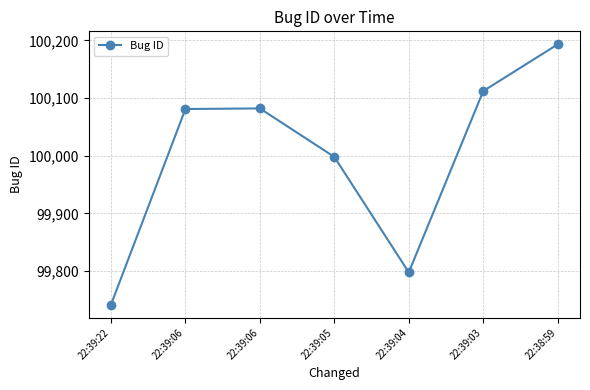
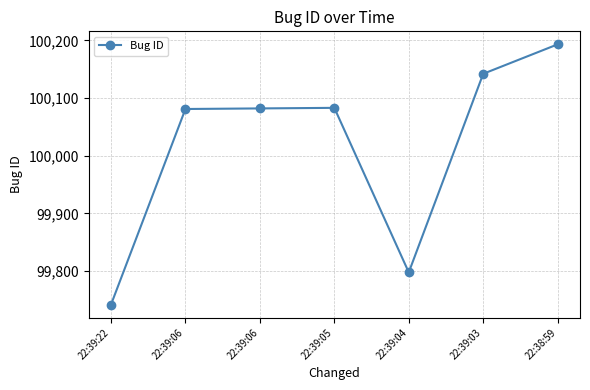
  {
    "22:39:22": "99,740",
-   "22:39:05": "100,000",
+   "22:39:05": "100,080",
    "22:39:04": "99,800",
-   "22:39:03": "100,110",
+   "22:39:03": "100,140",
    "22:38:59": "100,190"
  }
